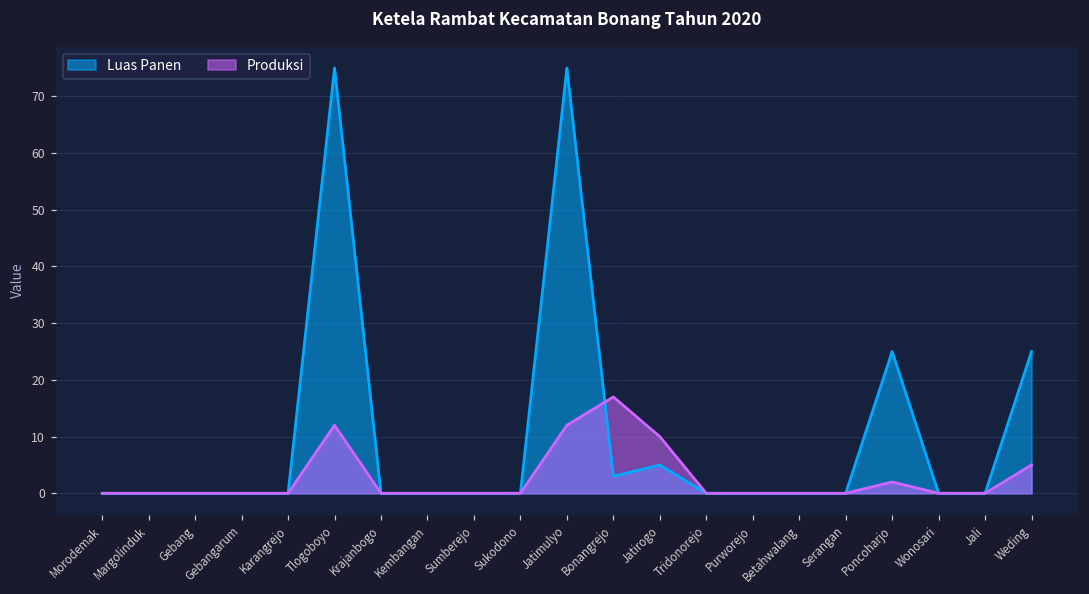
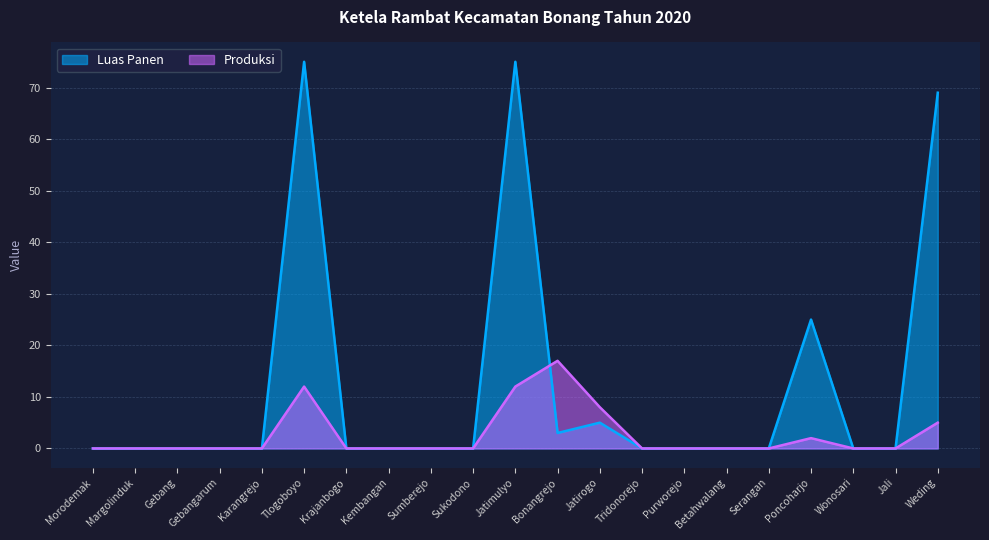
  {
    "Luas Panen": {
      "Tlogoboyo": 75,
      "Jatimulyo": 75,
      "Bonangrejo": 3,
      "Jatirogo": 5,
      "Poncoharjo": 25,
-     "Weding": 25
+     "Weding": 69
    },
    "Produksi": {
      "Tlogoboyo": 12,
      "Jatimulyo": 12,
      "Bonangrejo": 17,
-     "Jatirogo": 10,
+     "Jatirogo": 8,
      "Poncoharjo": 2,
      "Weding": 5
    }
  }
